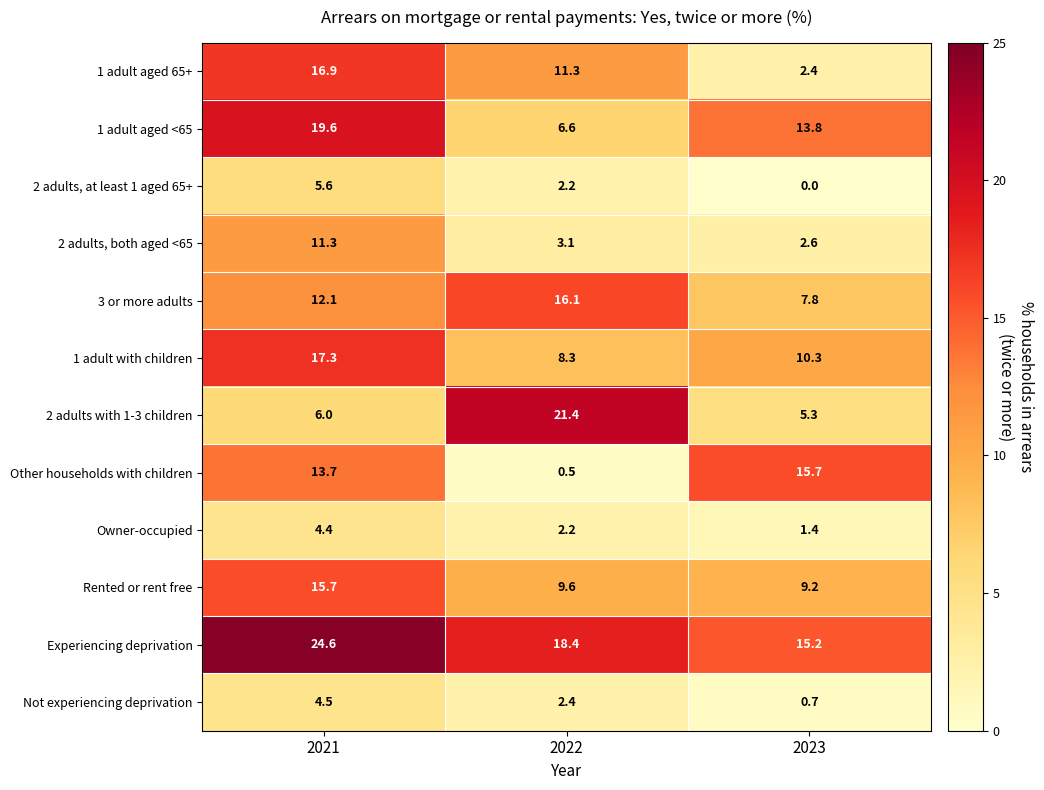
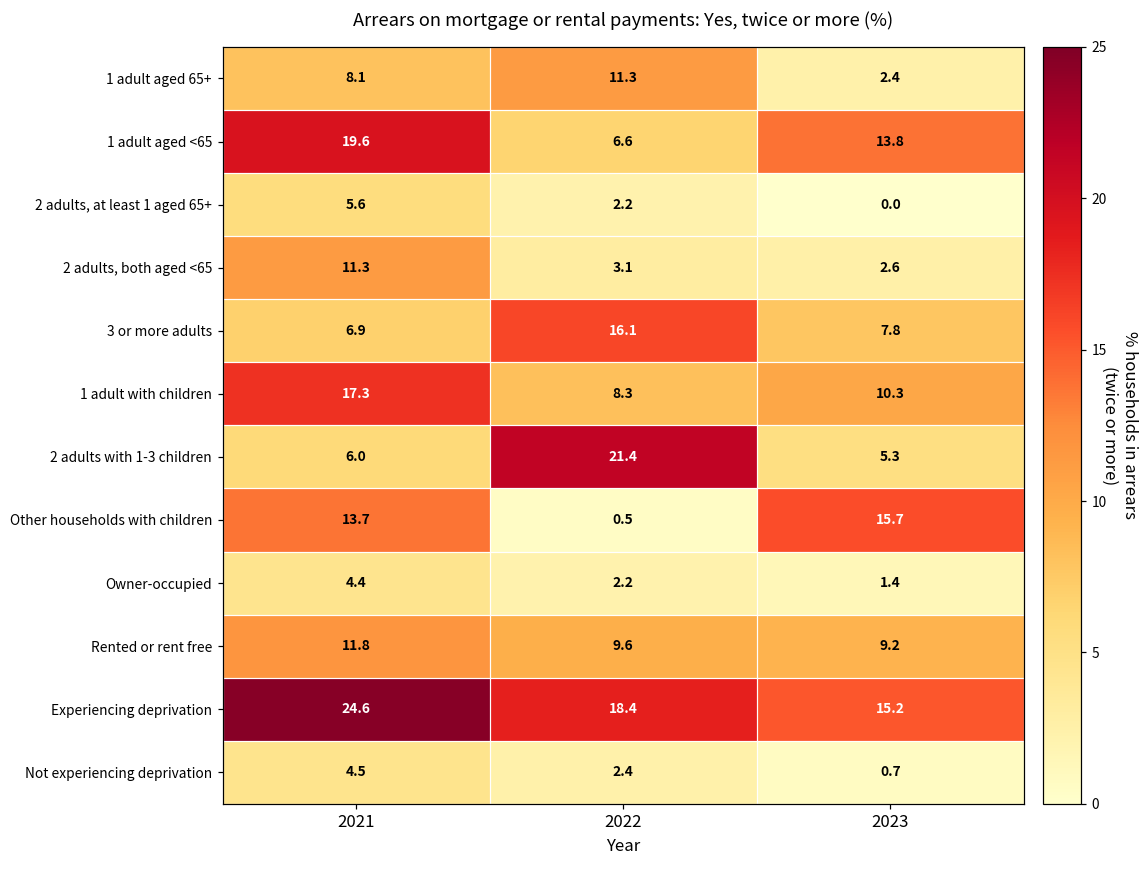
  {
    "1 adult aged 65+": {
-     "2021": 16.9,
+     "2021": 8.1,
      "2022": 11.3,
      "2023": 2.4
    },
    "1 adult aged <65": {
      "2021": 19.6,
      "2022": 6.6,
      "2023": 13.8
    },
    "2 adults, at least 1 aged 65+": {
      "2021": 5.6,
      "2022": 2.2,
      "2023": 0.0
    },
    "2 adults, both aged <65": {
      "2021": 11.3,
      "2022": 3.1,
      "2023": 2.6
    },
    "3 or more adults": {
-     "2021": 12.1,
+     "2021": 6.9,
      "2022": 16.1,
      "2023": 7.8
    },
    "1 adult with children": {
      "2021": 17.3,
      "2022": 8.3,
      "2023": 10.3
    },
    "2 adults with 1-3 children": {
      "2021": 6.0,
      "2022": 21.4,
      "2023": 5.3
    },
    "Other households with children": {
      "2021": 13.7,
      "2022": 0.5,
      "2023": 15.7
    },
    "Owner-occupied": {
      "2021": 4.4,
      "2022": 2.2,
      "2023": 1.4
    },
    "Rented or rent free": {
-     "2021": 15.7,
+     "2021": 11.8,
      "2022": 9.6,
      "2023": 9.2
    },
    "Experiencing deprivation": {
      "2021": 24.6,
      "2022": 18.4,
      "2023": 15.2
    },
    "Not experiencing deprivation": {
      "2021": 4.5,
      "2022": 2.4,
      "2023": 0.7
    }
  }
